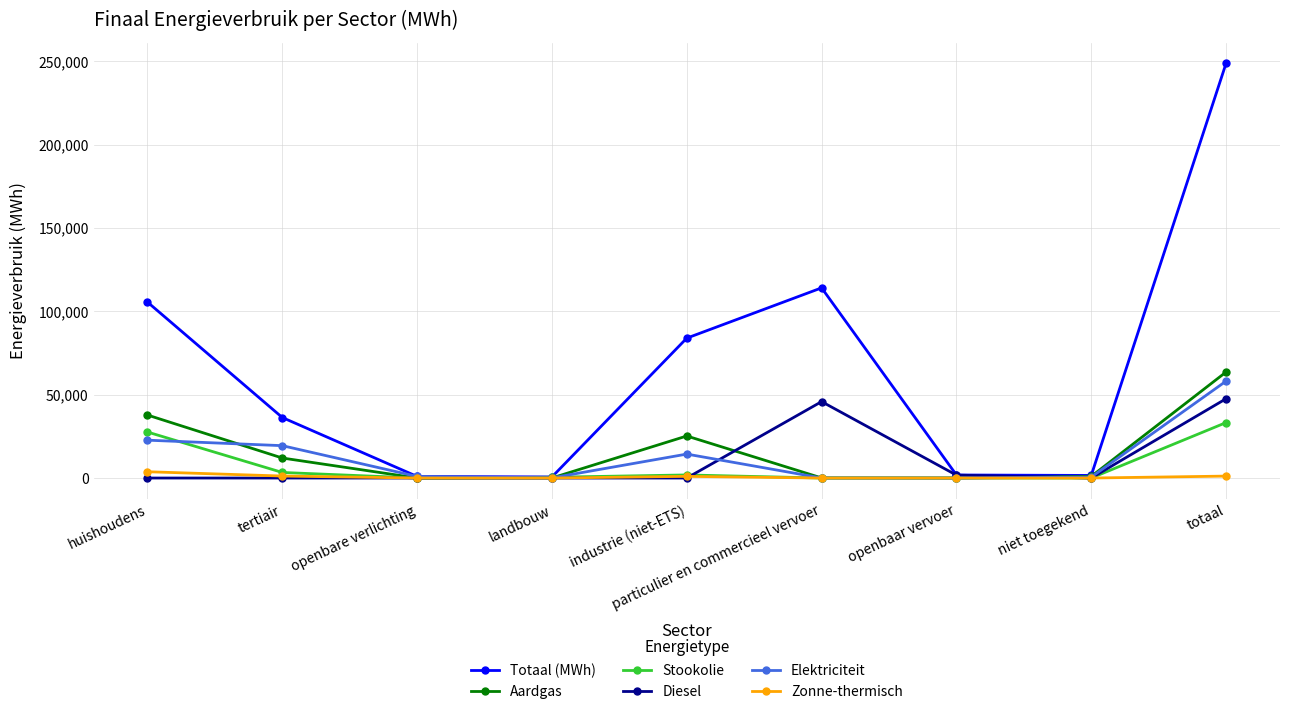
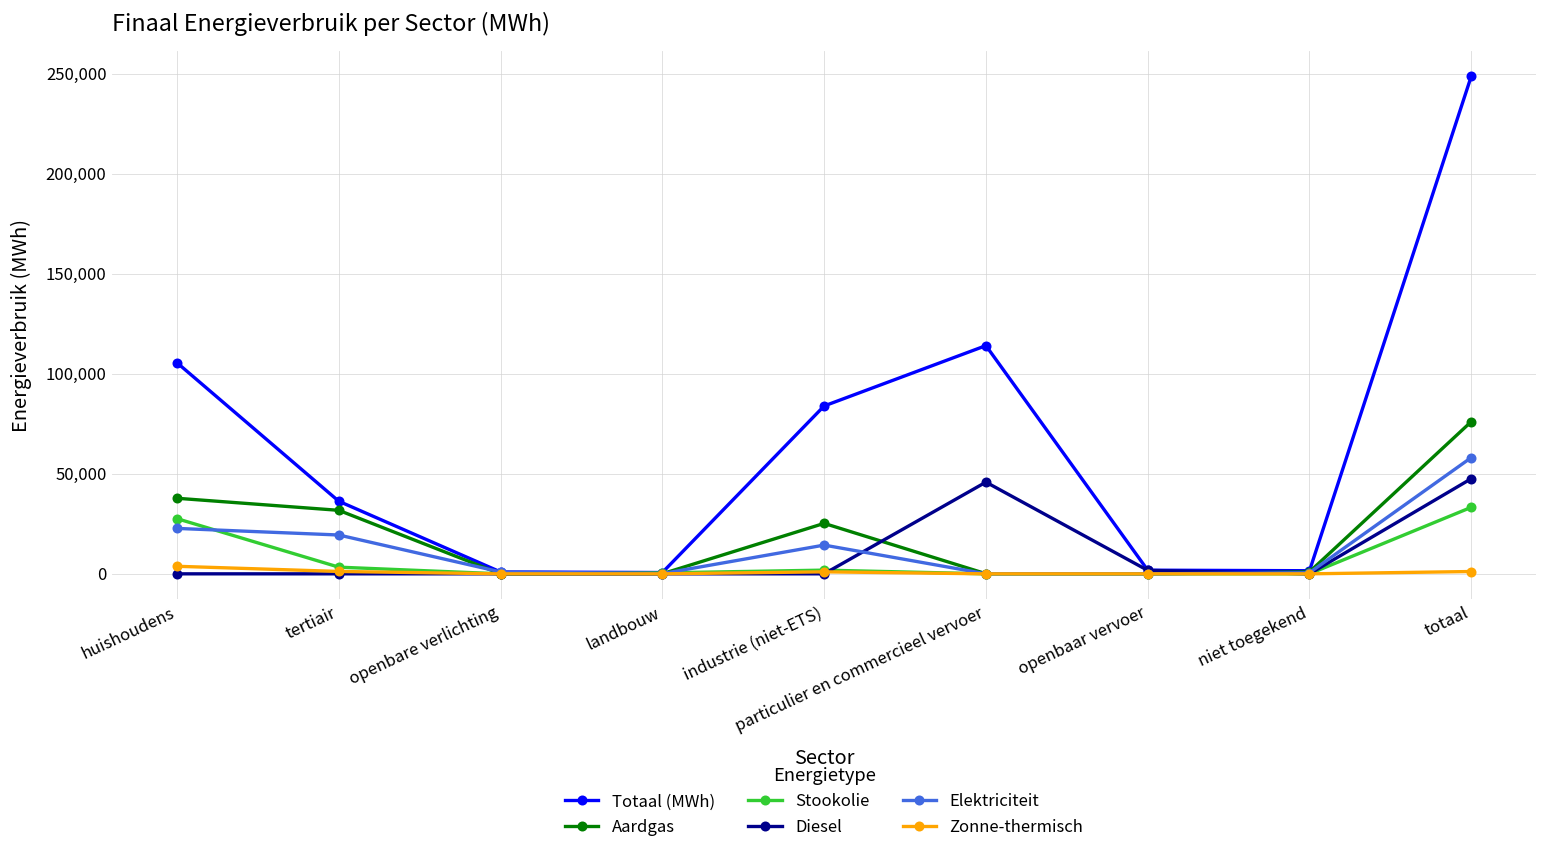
  {
    "Totaal (MWh)": {
      "huishoudens": "106,000",
      "tertiair": "36,000",
      "industrie (niet-ETS)": "84,000",
      "particulier en commercieel vervoer": "114,000",
      "totaal": "249,000"
    },
    "Aardgas": {
      "huishoudens": "38,000",
-     "tertiair": "12,000",
+     "tertiair": "32,000",
      "industrie (niet-ETS)": "25,000",
-     "totaal": "64,000"
+     "totaal": "76,000"
    },
    "Stookolie": {
      "huishoudens": "28,000",
      "tertiair": "3,000",
      "totaal": "33,000"
    },
    "Diesel": {
      "huishoudens": "0",
      "particulier en commercieel vervoer": "46,000",
      "totaal": "48,000"
    },
    "Elektriciteit": {
      "huishoudens": "23,000",
      "tertiair": "19,000",
      "industrie (niet-ETS)": "14,000",
      "totaal": "58,000"
    },
    "Zonne-thermisch": {
      "huishoudens": "4,000",
      "totaal": "1,000"
    }
  }
